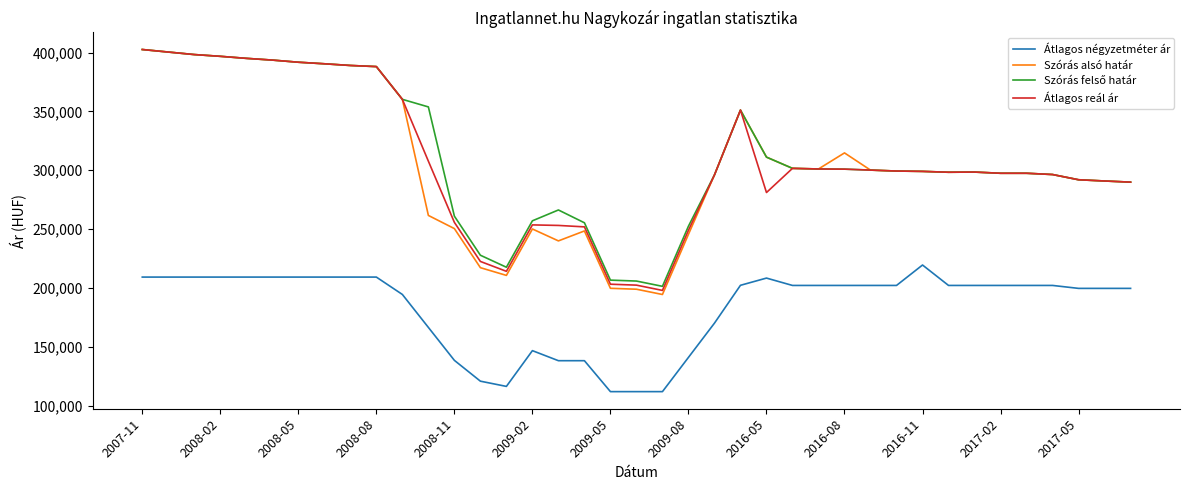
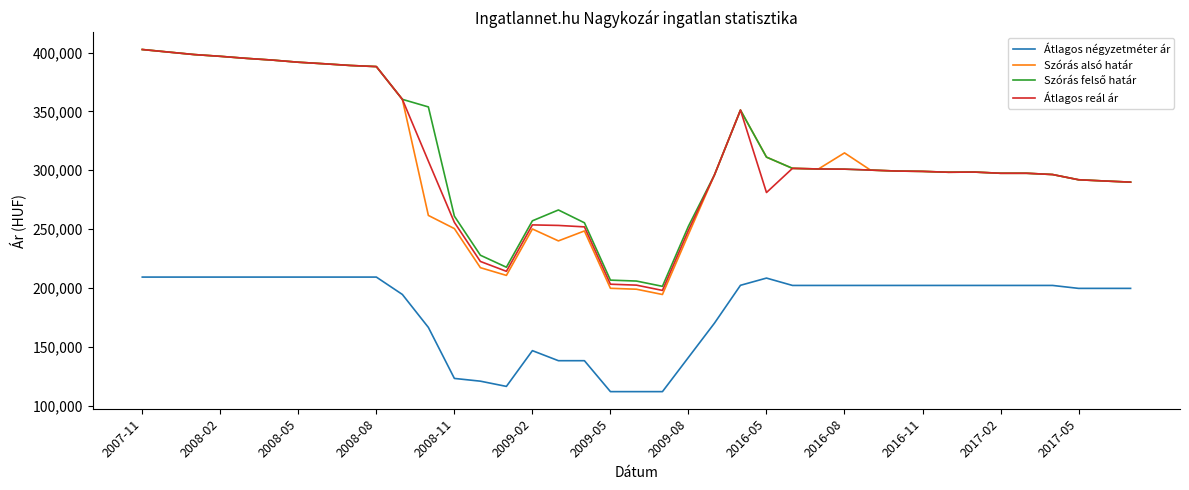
  {
    "Átlagos négyzetméter ár": {
      "2007-11": "209,000",
      "2008-02": "209,000",
      "2008-05": "209,000",
      "2008-08": "209,000",
-     "2008-11": "138,000",
+     "2008-11": "123,000",
      "2009-02": "147,000",
      "2009-05": "112,000",
      "2009-08": "141,000",
      "2016-05": "208,000",
      "2016-08": "202,000",
-     "2016-11": "219,000",
+     "2016-11": "202,000",
      "2017-02": "202,000",
      "2017-05": "200,000"
    },
    "Szórás alsó határ": {
      "2008-11": "250,000",
      "2009-02": "250,000",
      "2009-05": "200,000",
      "2009-08": "246,000",
      "2016-08": "315,000"
    },
    "Szórás felső határ": {
      "2008-11": "261,000",
      "2009-02": "257,000",
      "2009-05": "207,000",
      "2009-08": "252,000"
    },
    "Átlagos reál ár": {
      "2008-11": "256,000",
      "2009-02": "254,000",
      "2009-05": "203,000",
      "2009-08": "249,000",
      "2016-05": "281,000"
    }
  }
